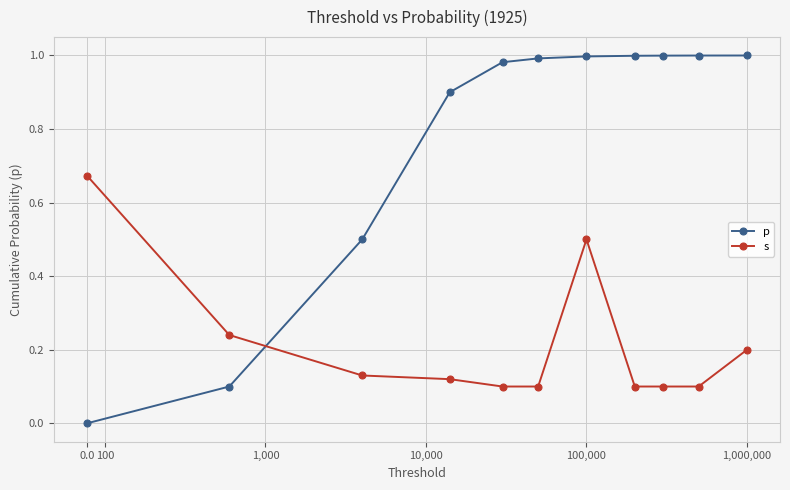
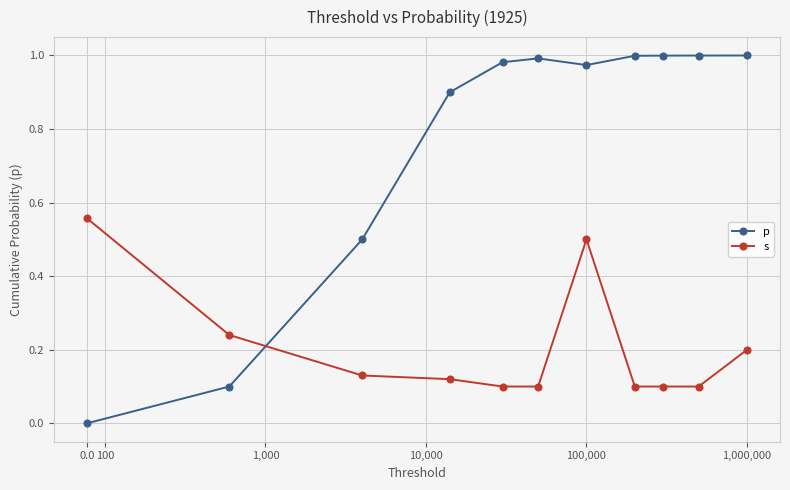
  {
    "p": {
      "0.0": 0.00,
-     "100,000": 1.00,
+     "100,000": 0.97,
      "1,000,000": 1.00
    },
    "s": {
-     "0.0": 0.67,
+     "0.0": 0.56,
      "100,000": 0.50,
      "1,000,000": 0.20
    }
  }
